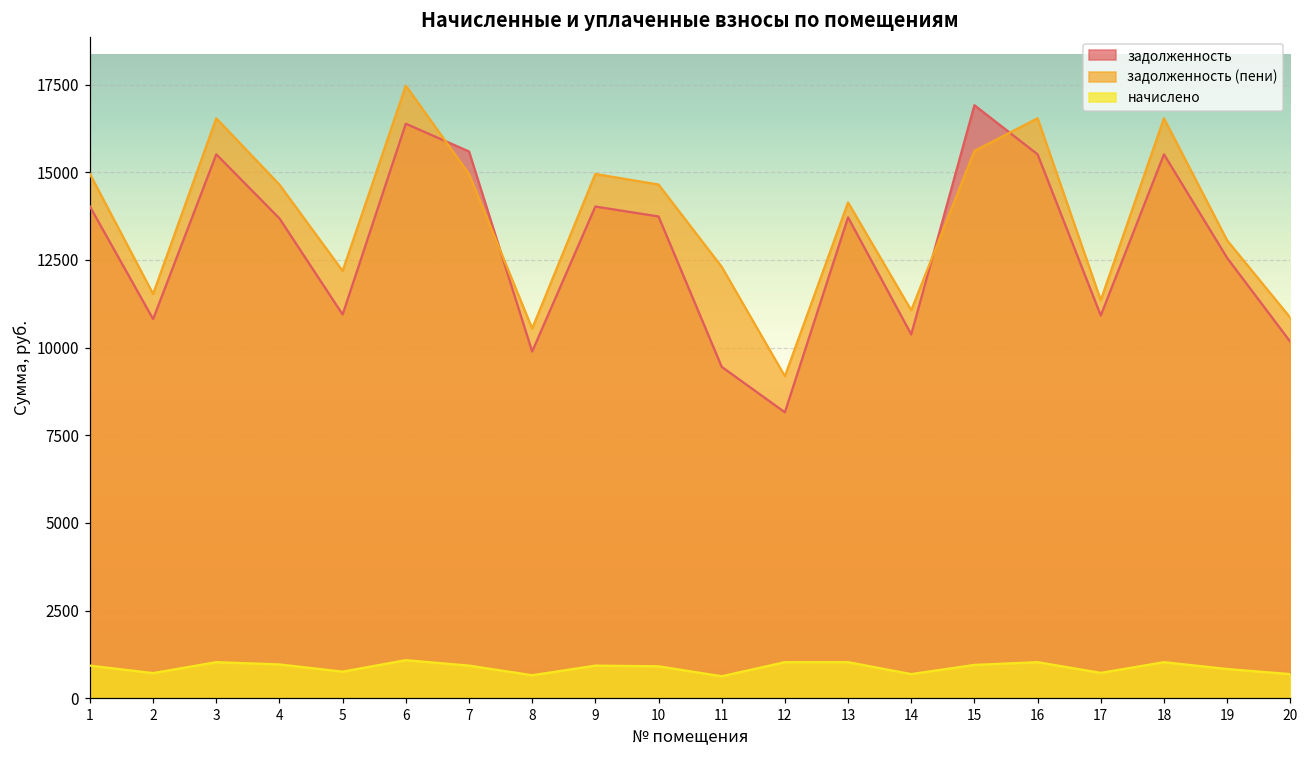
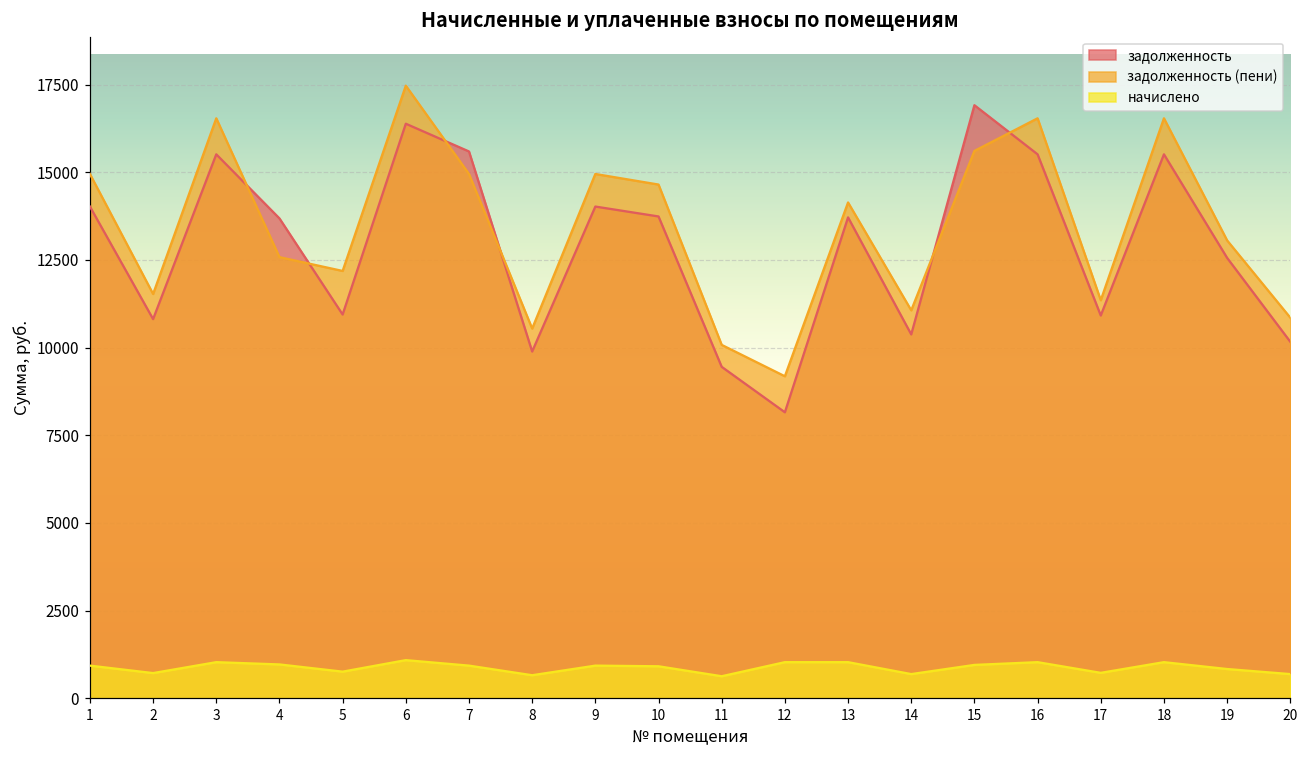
  {
    "задолженность": {
      "1": 14000,
      "2": 10800,
      "3": 15500,
      "4": 13700,
      "5": 10900,
      "6": 16400,
      "7": 15600,
      "8": 9900,
      "9": 14000,
      "10": 13700,
      "11": 9500,
      "12": 8200,
      "13": 13700,
      "14": 10400,
      "15": 16900,
      "16": 15500,
      "17": 10900,
      "18": 15500,
      "19": 12600,
      "20": 10200
    },
    "задолженность (пени)": {
      "1": 15000,
      "2": 11500,
      "3": 16500,
-     "4": 14600,
+     "4": 12600,
      "5": 12200,
      "6": 17500,
      "7": 15000,
      "8": 10500,
      "9": 15000,
      "10": 14600,
-     "11": 12300,
+     "11": 10100,
      "12": 9200,
      "13": 14100,
      "14": 11100,
      "15": 15600,
      "16": 16500,
      "17": 11300,
      "18": 16500,
      "19": 13100,
      "20": 10900
    },
    "начислено": {
      "1": 900,
      "2": 700,
      "3": 1000,
      "4": 1000,
      "5": 800,
      "6": 1100,
      "7": 900,
      "8": 700,
      "9": 900,
      "10": 900,
      "11": 600,
      "12": 1000,
      "13": 1000,
      "14": 700,
      "15": 900,
      "16": 1000,
      "17": 700,
      "18": 1000,
      "19": 800,
      "20": 700
    }
  }
